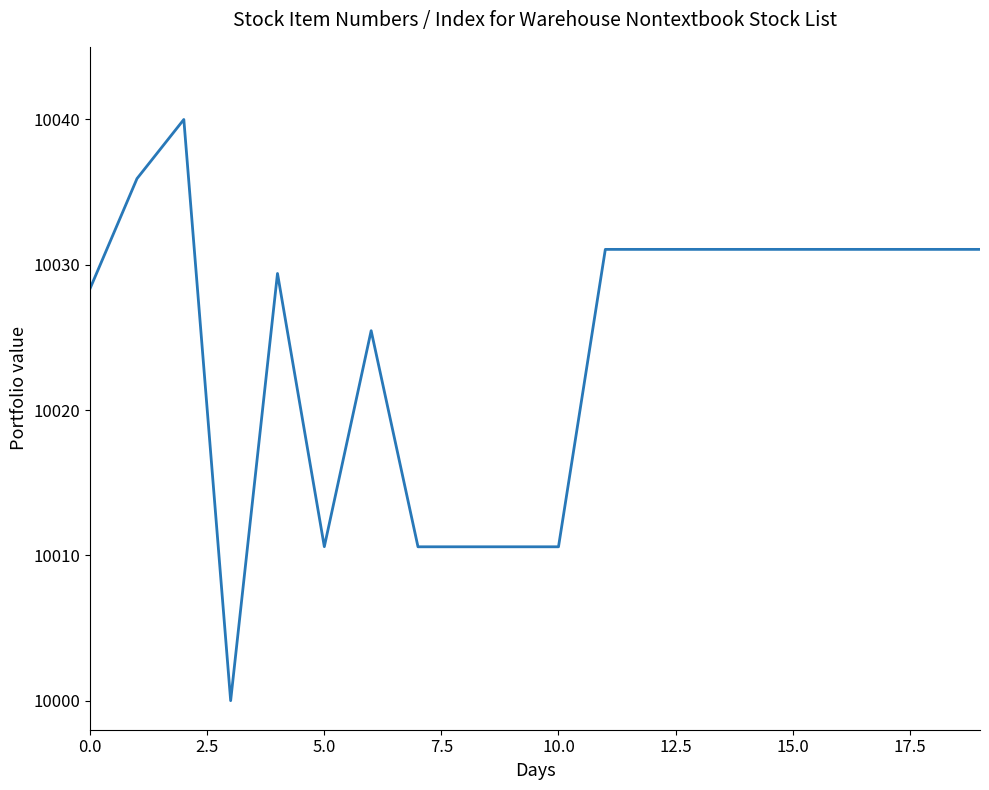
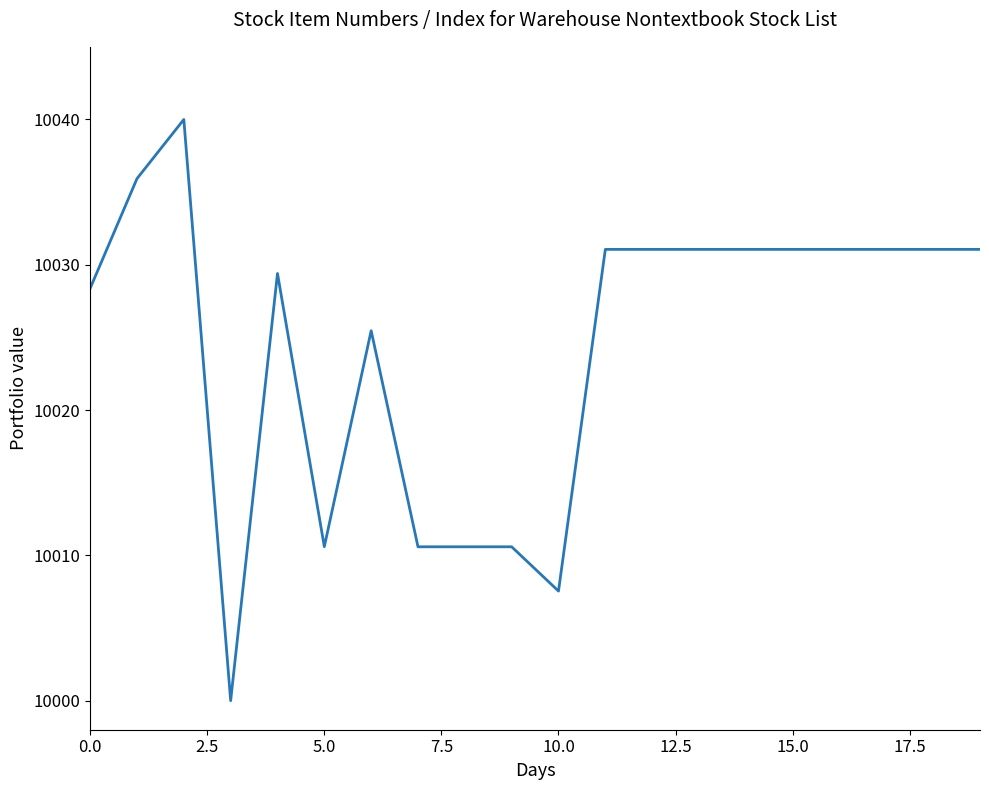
  {
    "0.0": 10028.4,
    "5.0": 10010.6,
-   "10.0": 10010.6,
+   "10.0": 10007.5,
    "15.0": 10031.1
  }
